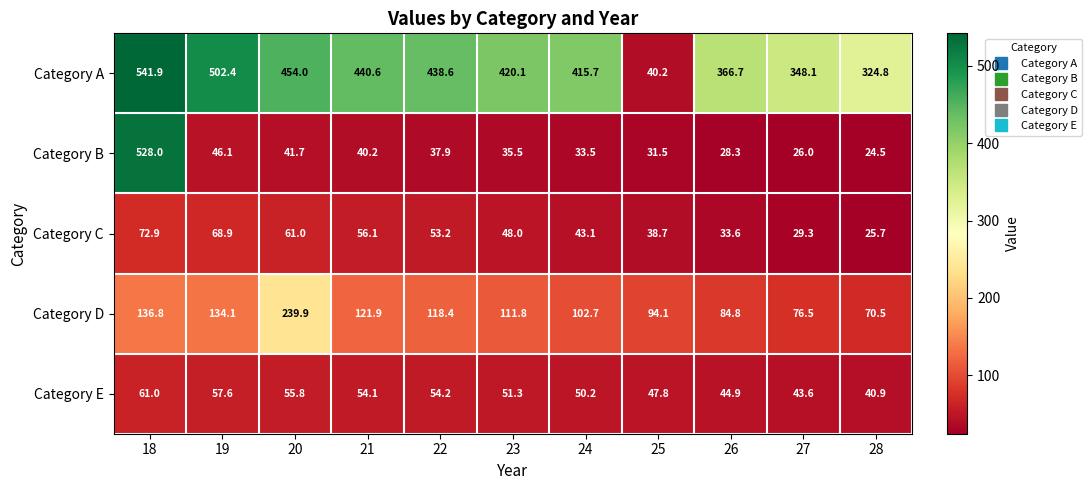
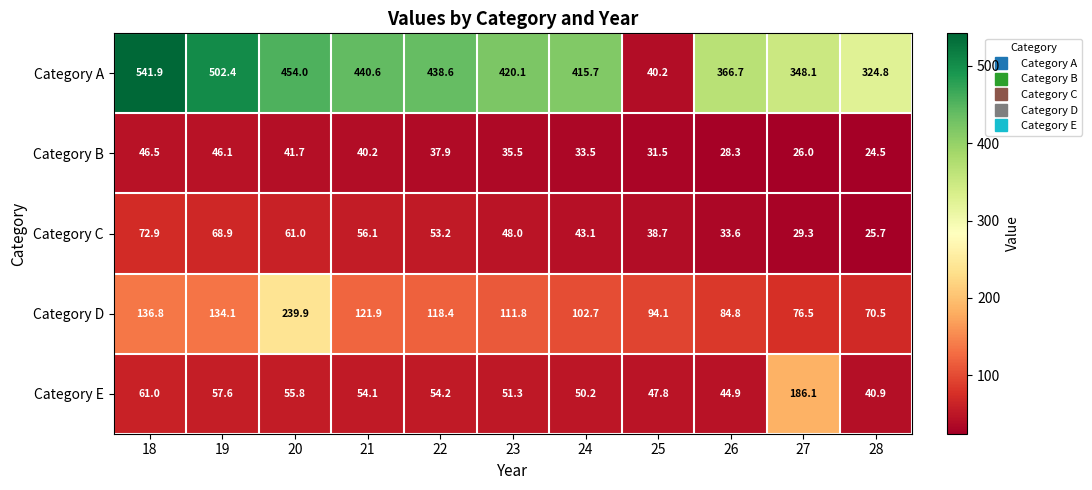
  {
    "Category A": {
      "18": 541.9,
      "19": 502.4,
      "20": 454.0,
      "21": 440.6,
      "22": 438.6,
      "23": 420.1,
      "24": 415.7,
      "25": 40.2,
      "26": 366.7,
      "27": 348.1,
      "28": 324.8
    },
    "Category B": {
-     "18": 528.0,
+     "18": 46.5,
      "19": 46.1,
      "20": 41.7,
      "21": 40.2,
      "22": 37.9,
      "23": 35.5,
      "24": 33.5,
      "25": 31.5,
      "26": 28.3,
      "27": 26.0,
      "28": 24.5
    },
    "Category C": {
      "18": 72.9,
      "19": 68.9,
      "20": 61.0,
      "21": 56.1,
      "22": 53.2,
      "23": 48.0,
      "24": 43.1,
      "25": 38.7,
      "26": 33.6,
      "27": 29.3,
      "28": 25.7
    },
    "Category D": {
      "18": 136.8,
      "19": 134.1,
      "20": 239.9,
      "21": 121.9,
      "22": 118.4,
      "23": 111.8,
      "24": 102.7,
      "25": 94.1,
      "26": 84.8,
      "27": 76.5,
      "28": 70.5
    },
    "Category E": {
      "18": 61.0,
      "19": 57.6,
      "20": 55.8,
      "21": 54.1,
      "22": 54.2,
      "23": 51.3,
      "24": 50.2,
      "25": 47.8,
      "26": 44.9,
-     "27": 43.6,
+     "27": 186.1,
      "28": 40.9
    }
  }
